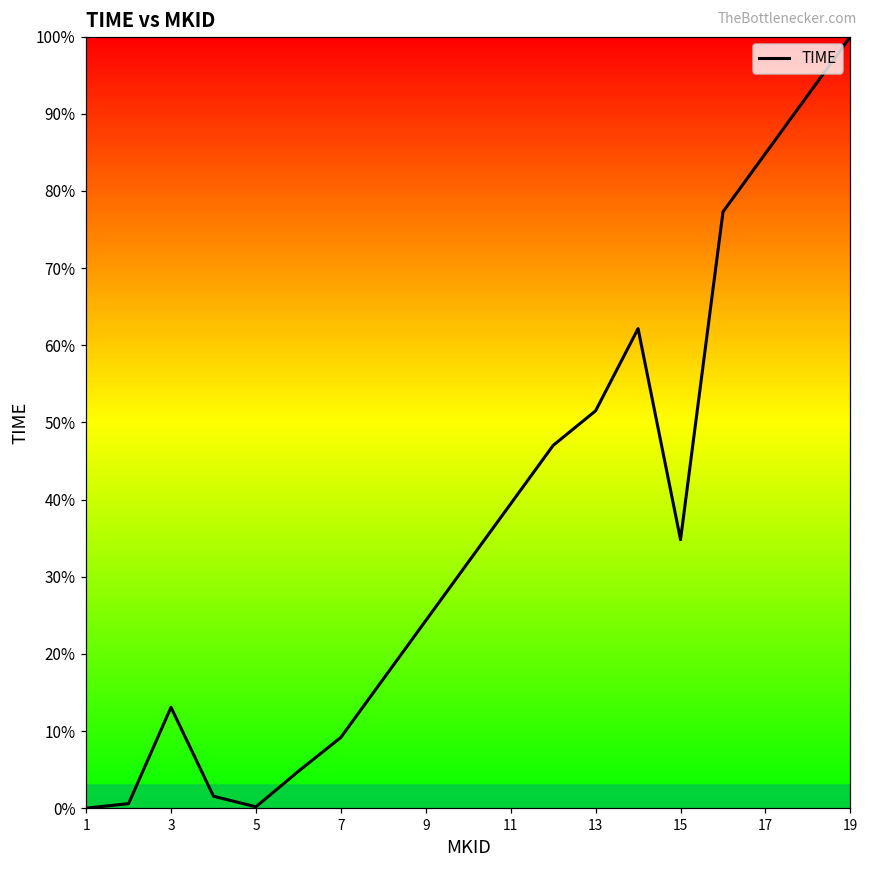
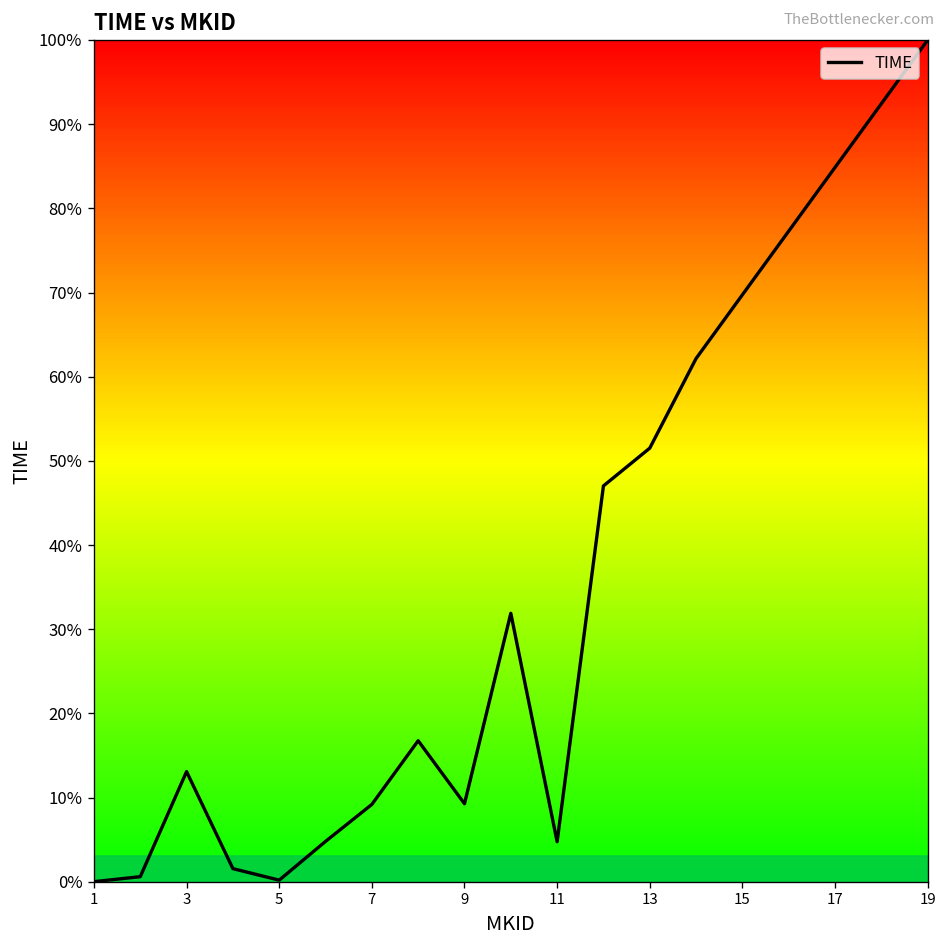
  {
    "3": "13%",
    "7": "9%",
-   "9": "24%",
-   "11": "39%",
+   "9": "9%",
+   "11": "5%",
    "13": "52%",
-   "15": "35%",
+   "15": "70%",
    "17": "85%",
    "19": "100%"
  }
